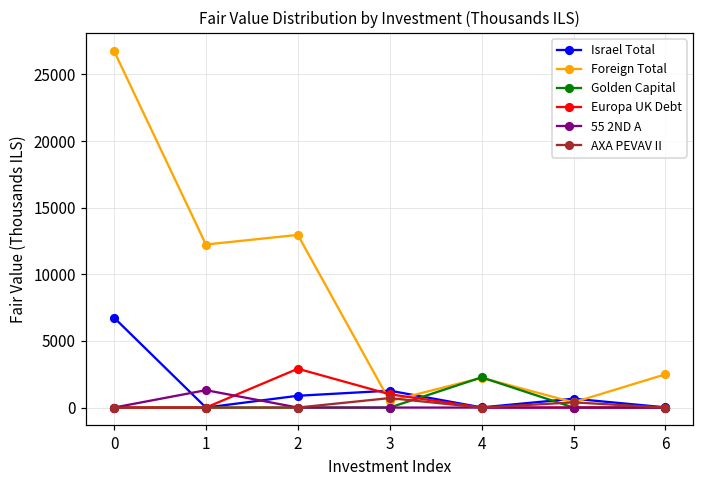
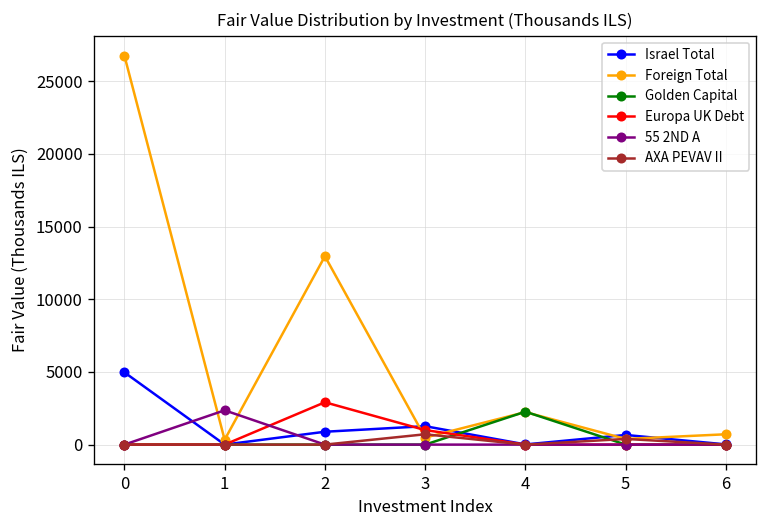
  {
    "Israel Total": {
-     "0": 6700,
+     "0": 5000,
      "2": 900,
      "3": 1300,
      "5": 700
    },
    "Foreign Total": {
      "0": 26800,
-     "1": 12200,
+     "1": 300,
      "2": 13000,
      "3": 500,
-     "6": 2500
+     "6": 700
    },
    "Europa UK Debt": {
      "2": 2900,
      "3": 1000
    },
    "55 2ND A": {
-     "1": 1300
+     "1": 2400
    },
    "AXA PEVAV II": {
      "3": 700
    }
  }
